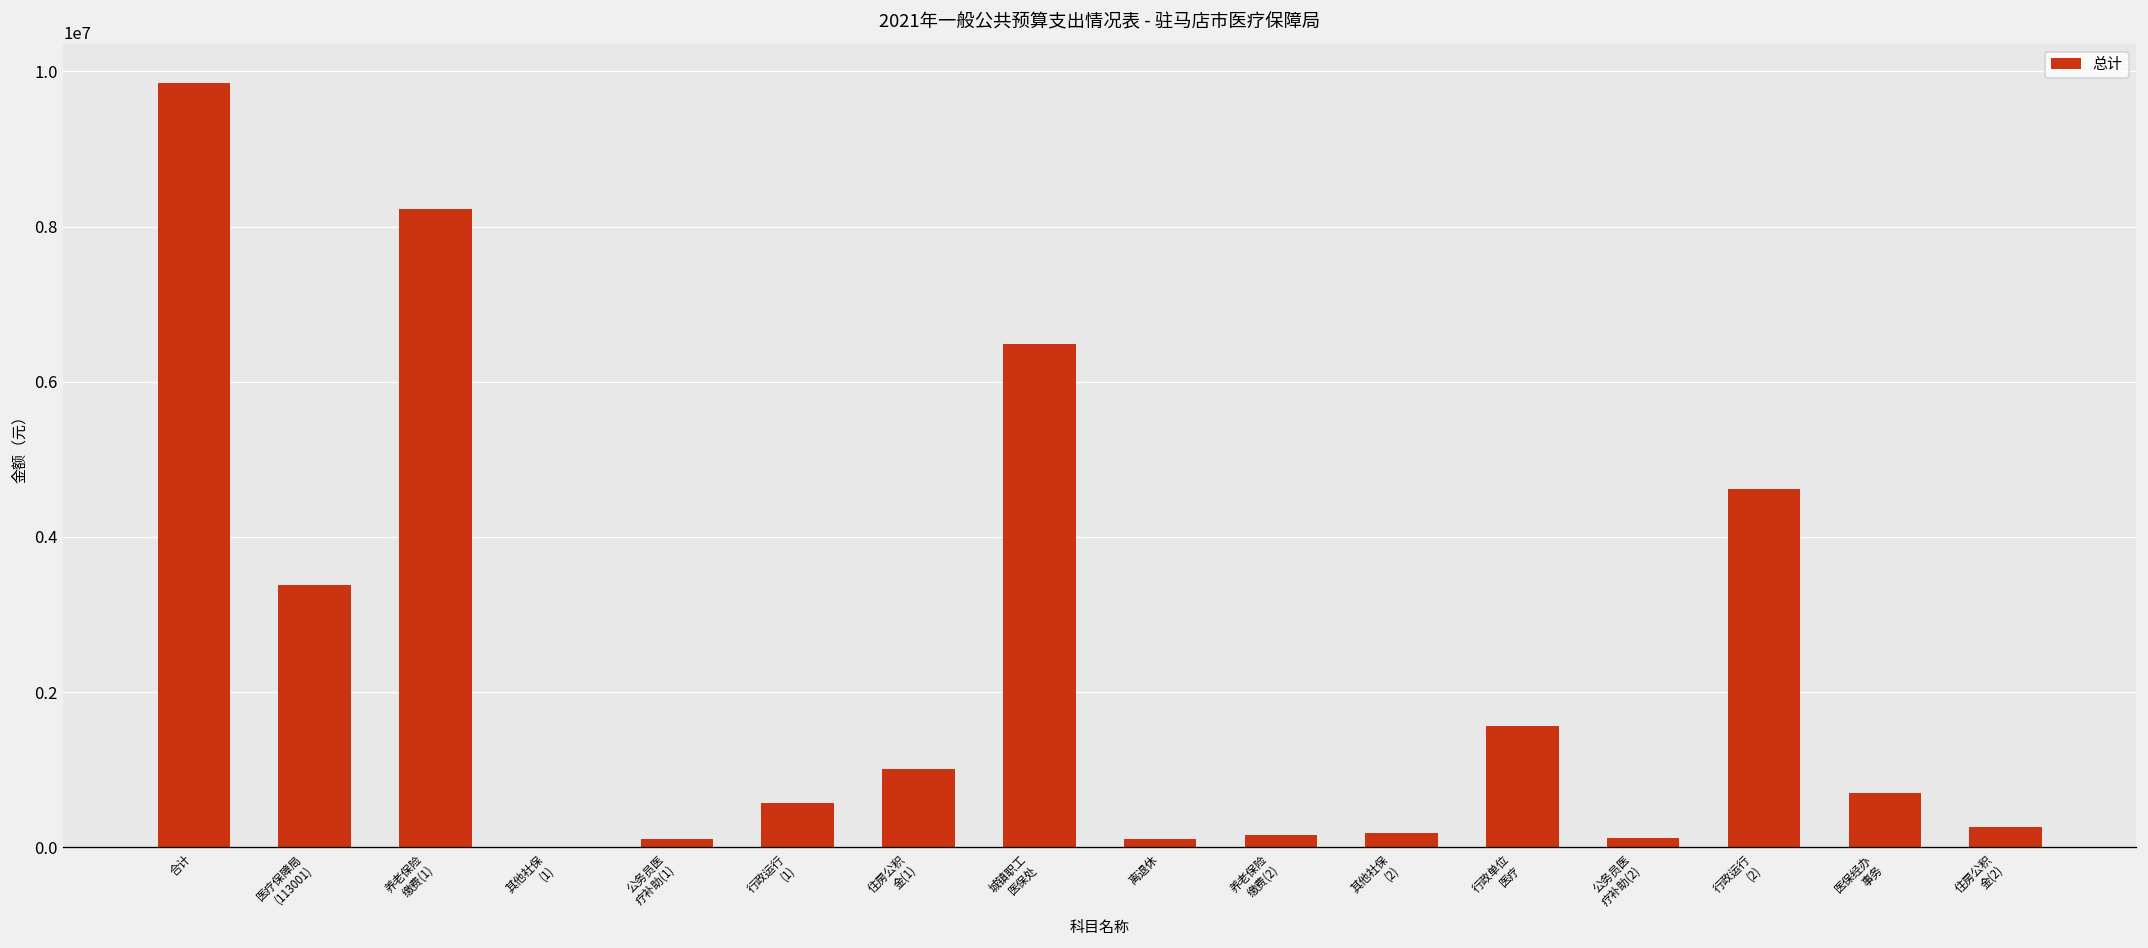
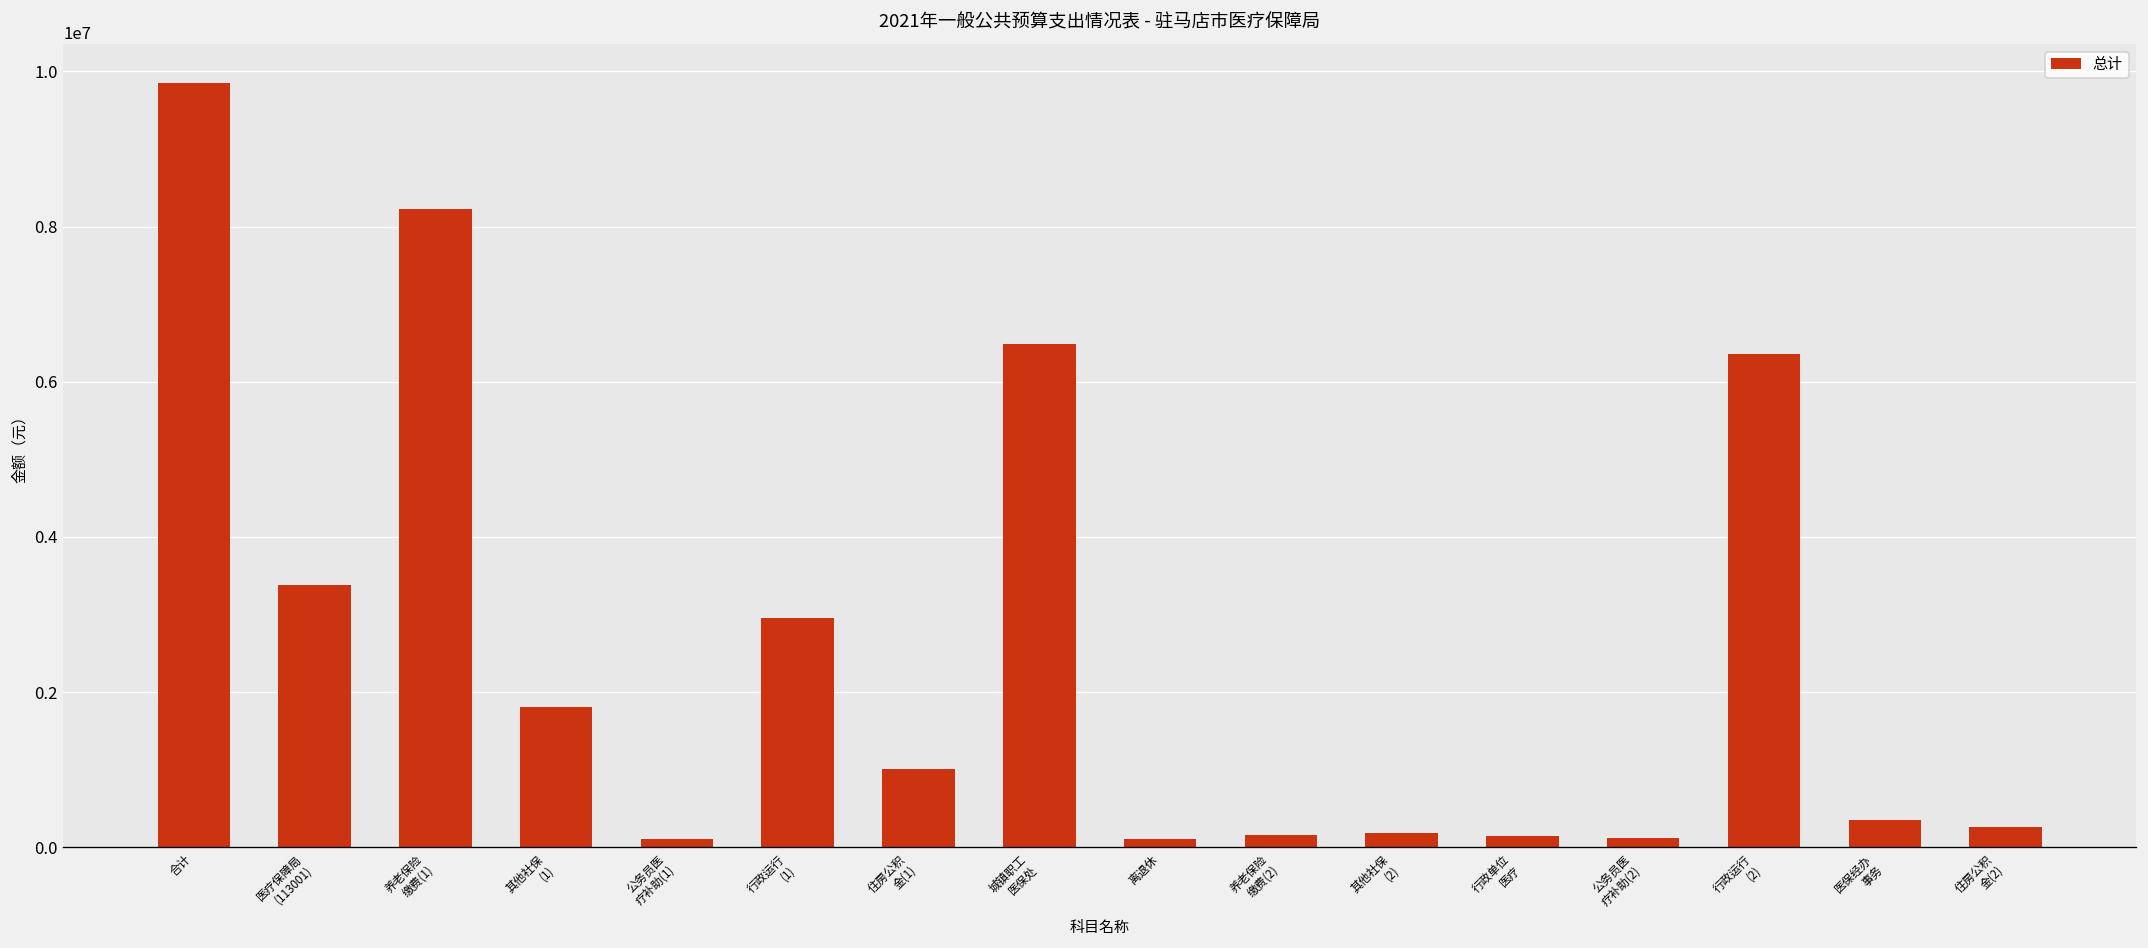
  {
    "合计": 9900000,
    "医疗保障局 (113001)": 3400000,
    "养老保险 缴费(1)": 8200000,
-   "其他社保 (1)": 0,
+   "其他社保 (1)": 1800000,
    "公务员医 疗补助(1)": 100000,
-   "行政运行 (1)": 600000,
+   "行政运行 (1)": 3000000,
    "住房公积 金(1)": 1000000,
    "城镇职工 医保处": 6500000,
    "离退休": 100000,
    "养老保险 缴费(2)": 200000,
    "其他社保 (2)": 200000,
-   "行政单位 医疗": 1600000,
+   "行政单位 医疗": 100000,
    "公务员医 疗补助(2)": 100000,
-   "行政运行 (2)": 4600000,
-   "医保经办 事务": 700000,
+   "行政运行 (2)": 6400000,
+   "医保经办 事务": 400000,
    "住房公积 金(2)": 300000
  }
